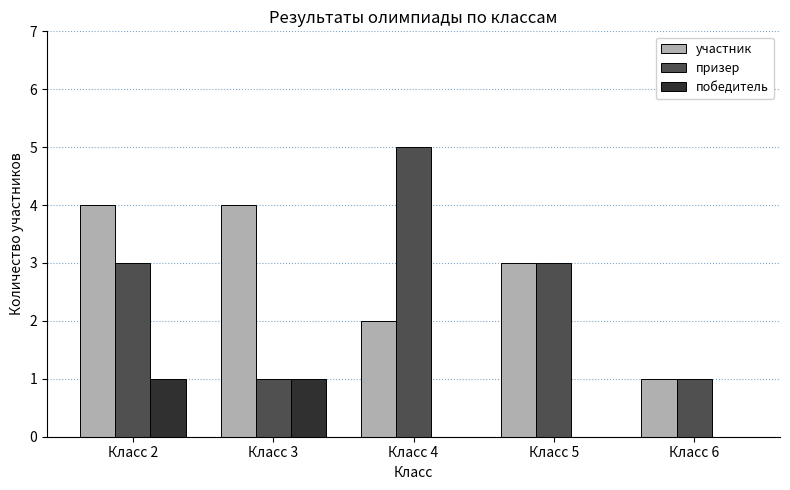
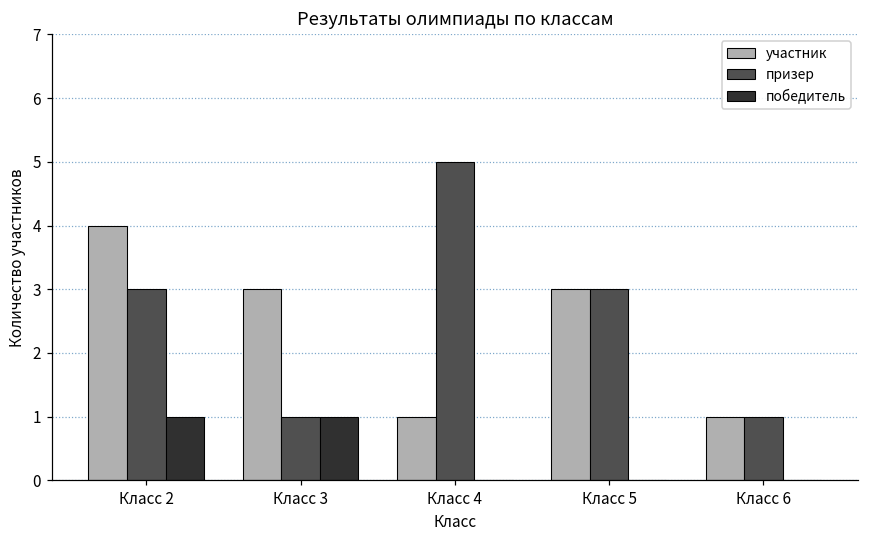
  {
    "участник": {
      "Класс 2": 4,
-     "Класс 3": 4,
-     "Класс 4": 2,
+     "Класс 3": 3,
+     "Класс 4": 1,
      "Класс 5": 3,
      "Класс 6": 1
    }
  }
